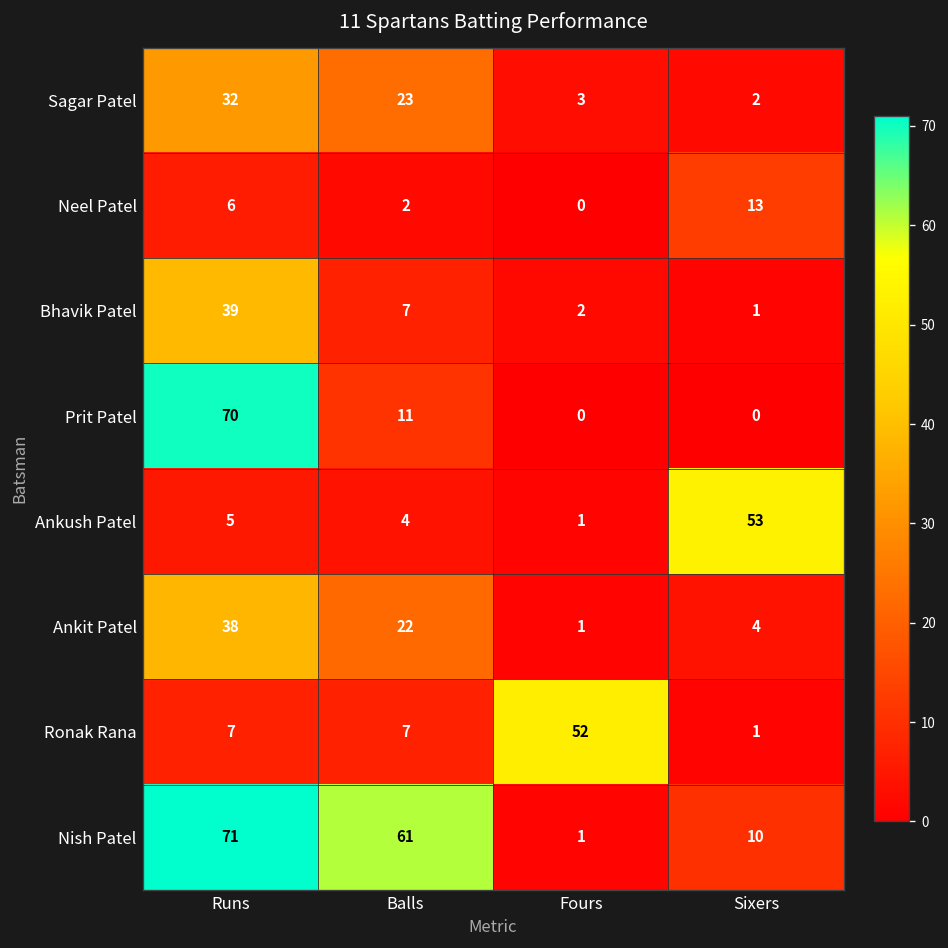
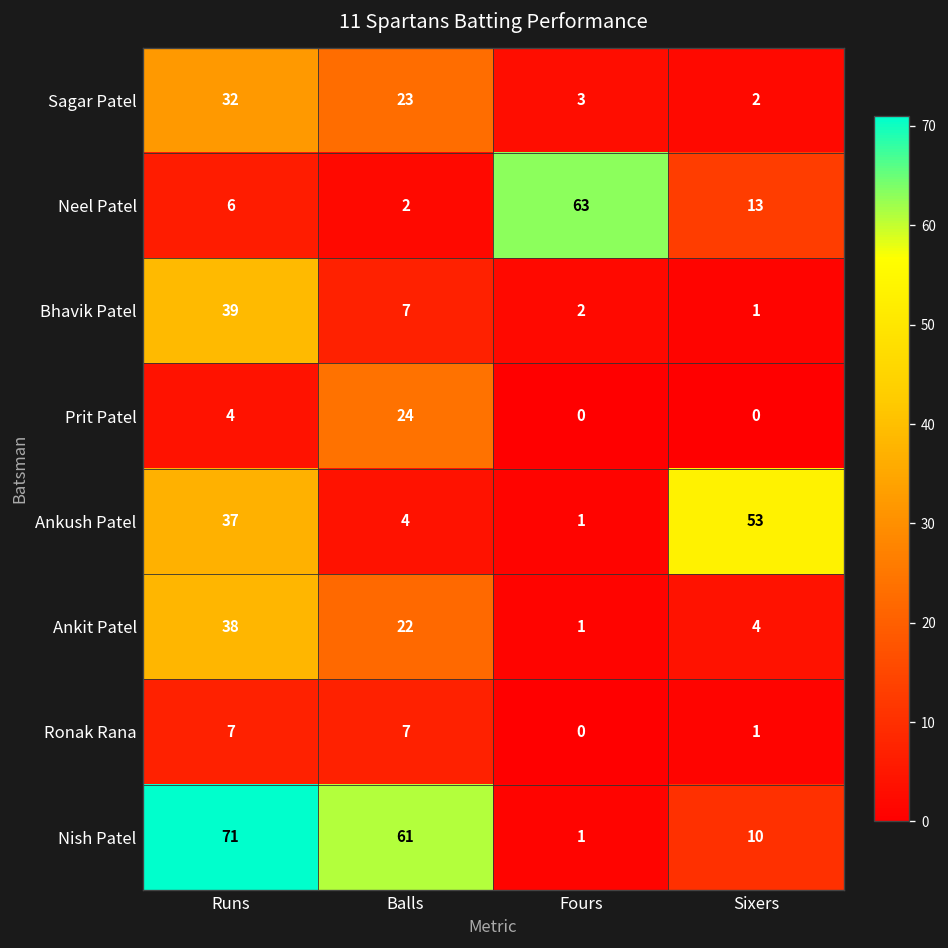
  {
    "Sagar Patel": {
      "Runs": 32,
      "Balls": 23,
      "Fours": 3,
      "Sixers": 2
    },
    "Neel Patel": {
      "Runs": 6,
      "Balls": 2,
-     "Fours": 0,
+     "Fours": 63,
      "Sixers": 13
    },
    "Bhavik Patel": {
      "Runs": 39,
      "Balls": 7,
      "Fours": 2,
      "Sixers": 1
    },
    "Prit Patel": {
-     "Runs": 70,
-     "Balls": 11,
+     "Runs": 4,
+     "Balls": 24,
      "Fours": 0,
      "Sixers": 0
    },
    "Ankush Patel": {
-     "Runs": 5,
+     "Runs": 37,
      "Balls": 4,
      "Fours": 1,
      "Sixers": 53
    },
    "Ankit Patel": {
      "Runs": 38,
      "Balls": 22,
      "Fours": 1,
      "Sixers": 4
    },
    "Ronak Rana": {
      "Runs": 7,
      "Balls": 7,
-     "Fours": 52,
+     "Fours": 0,
      "Sixers": 1
    },
    "Nish Patel": {
      "Runs": 71,
      "Balls": 61,
      "Fours": 1,
      "Sixers": 10
    }
  }
